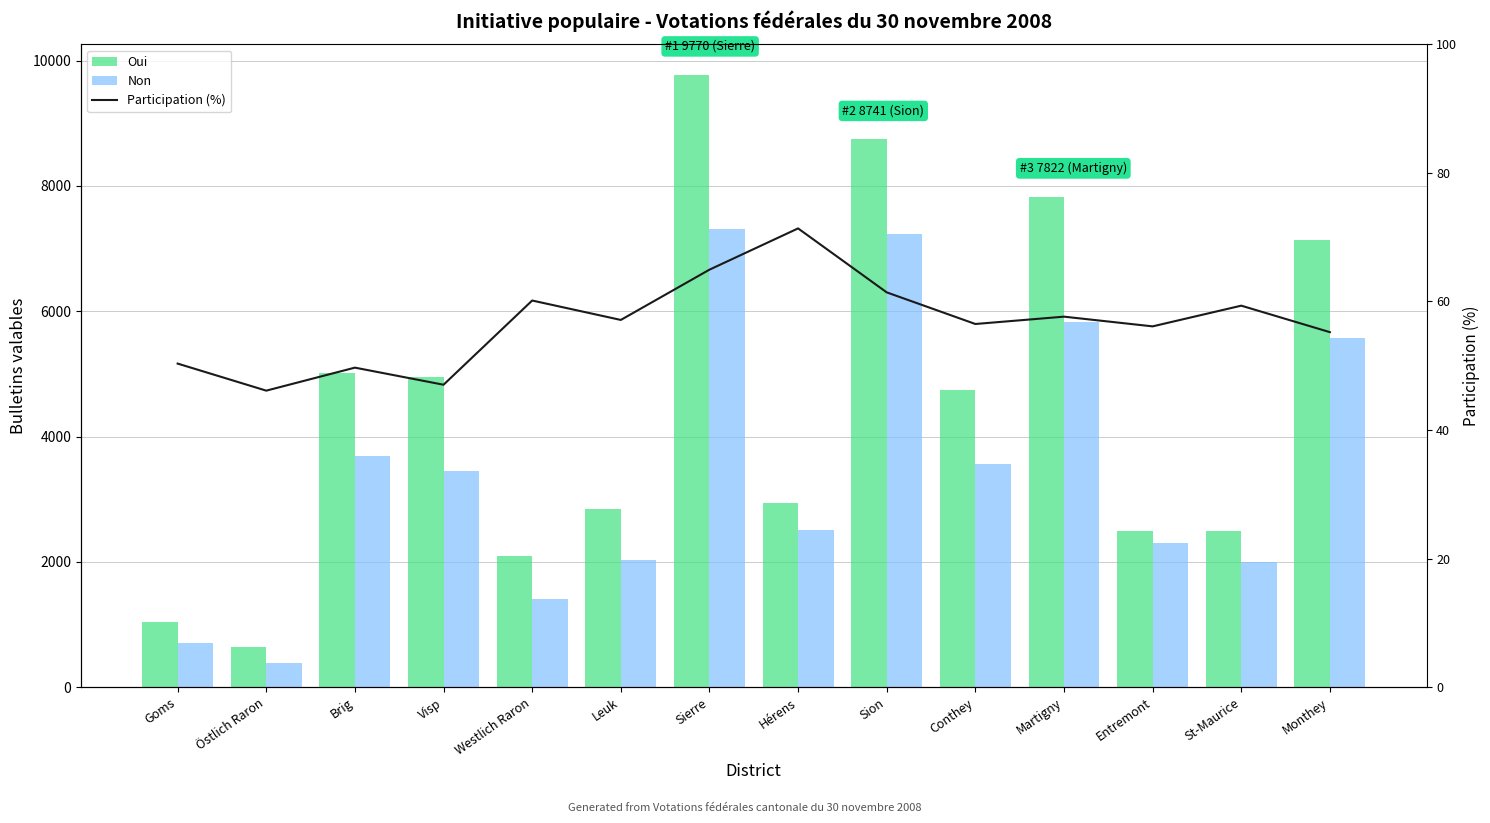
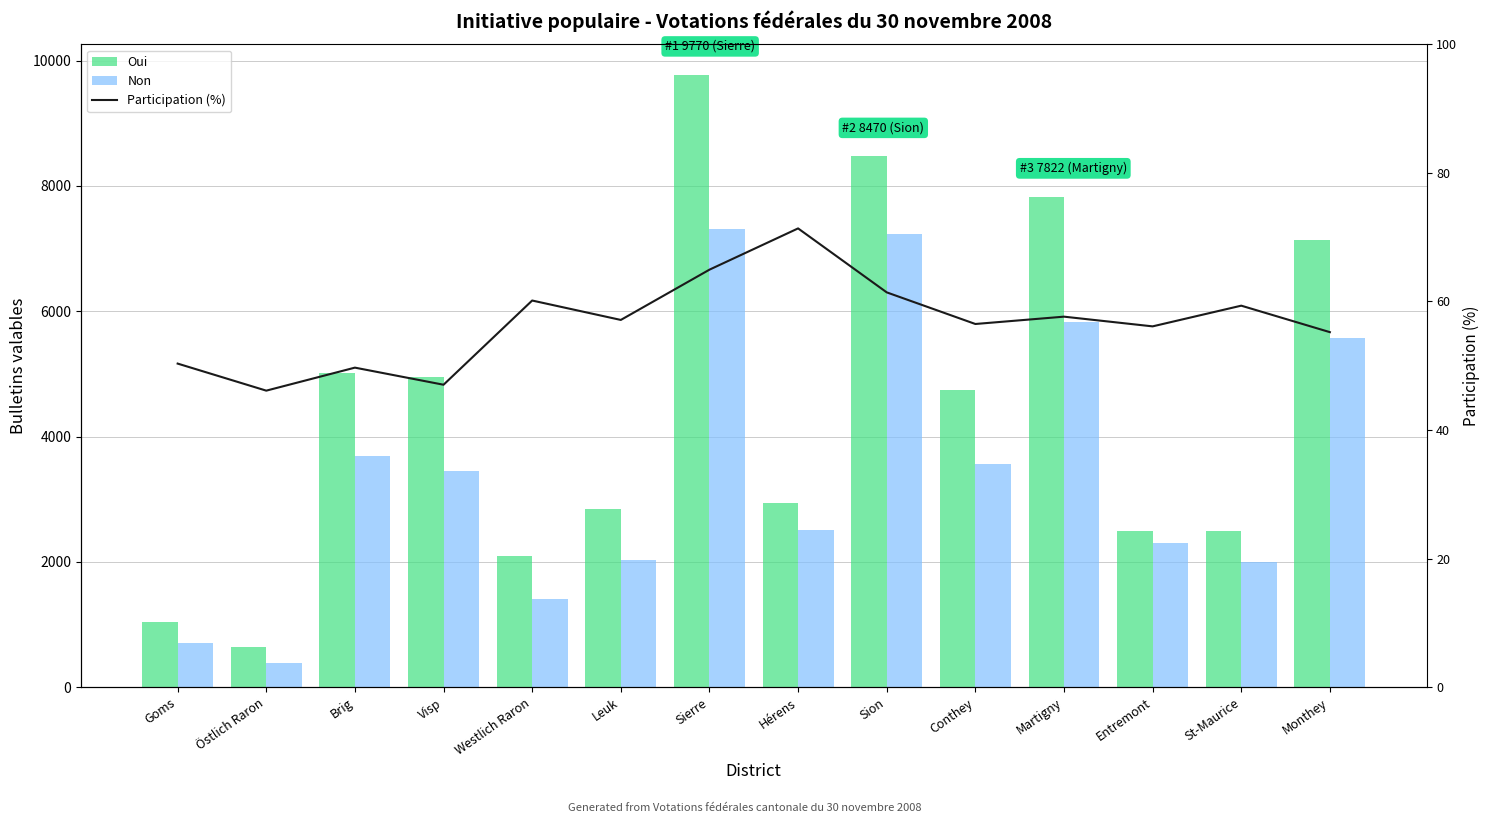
  {
    "Oui": {
-     "Sion": 8741
+     "Sion": 8470
    }
  }
